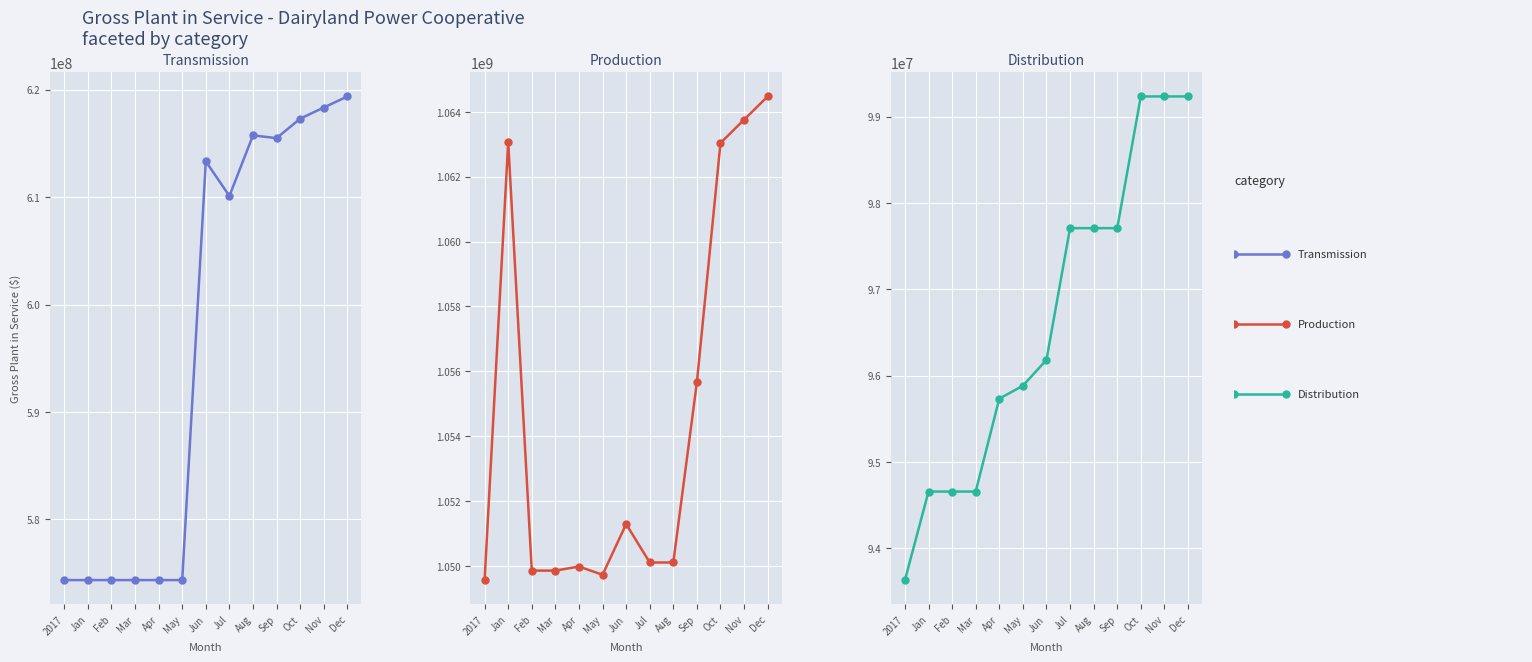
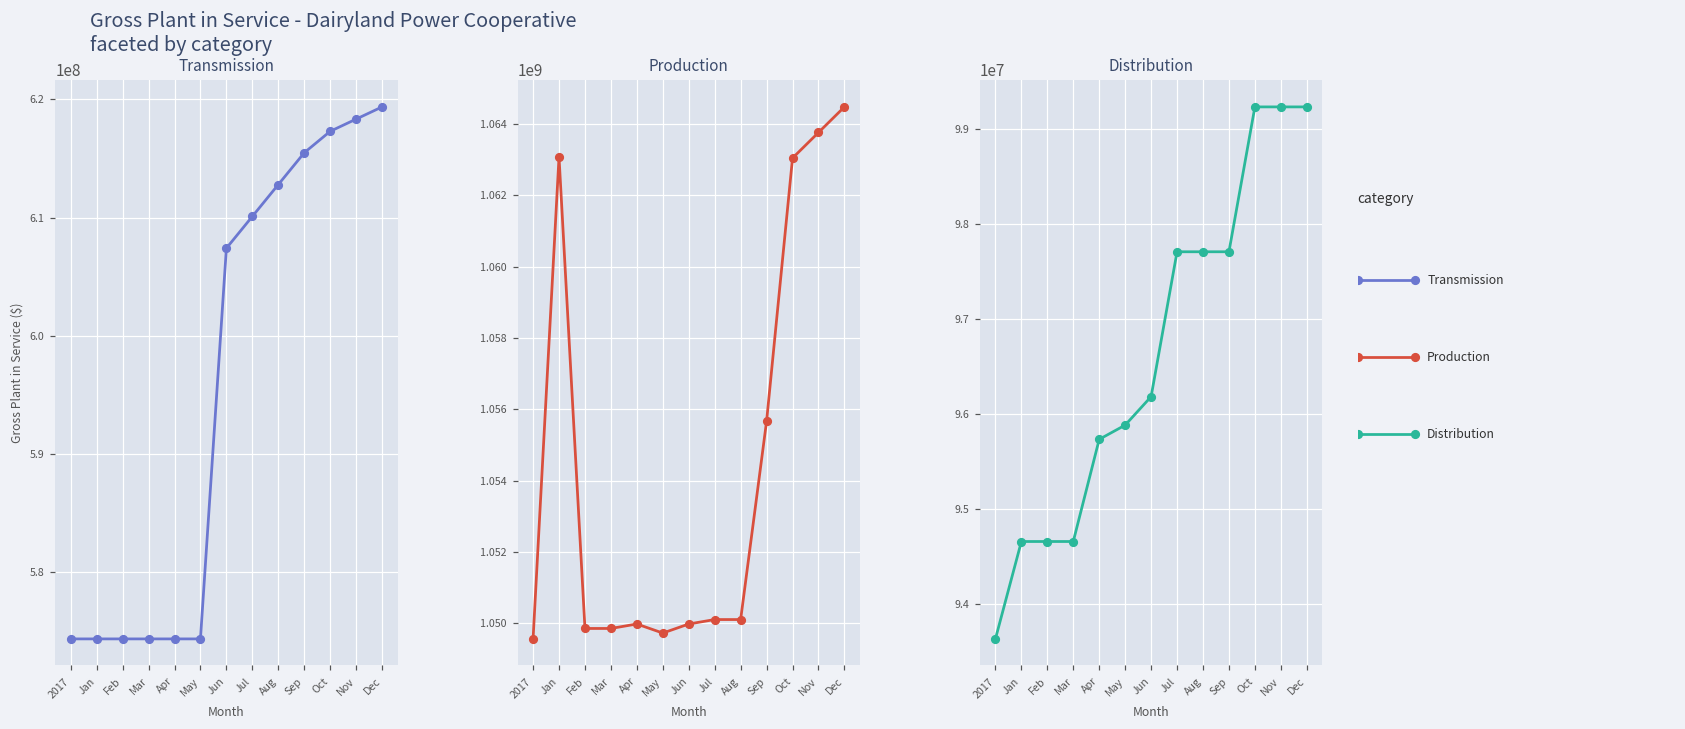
  {
    "Transmission": {
      "2017": 574300000,
      "Jan": 574300000,
      "Feb": 574300000,
      "Mar": 574300000,
      "Apr": 574300000,
      "May": 574300000,
-     "Jun": 613300000,
+     "Jun": 607400000,
      "Jul": 610100000,
-     "Aug": 615700000,
+     "Aug": 612800000,
      "Sep": 615500000,
      "Oct": 617300000,
      "Nov": 618300000,
      "Dec": 619400000
    },
    "Production": {
      "2017": 1049600000,
      "Jan": 1063100000,
      "Feb": 1049900000,
      "Mar": 1049900000,
      "Apr": 1050000000,
      "May": 1049700000,
-     "Jun": 1051300000,
+     "Jun": 1050000000,
      "Jul": 1050100000,
      "Aug": 1050100000,
      "Sep": 1055700000,
      "Oct": 1063000000,
      "Nov": 1063800000,
      "Dec": 1064500000
    },
    "Distribution": {
      "2017": 93600000,
      "Jan": 94700000,
      "Feb": 94700000,
      "Mar": 94700000,
      "Apr": 95700000,
      "May": 95900000,
      "Jun": 96200000,
      "Jul": 97700000,
      "Aug": 97700000,
      "Sep": 97700000,
      "Oct": 99200000,
      "Nov": 99200000,
      "Dec": 99200000
    }
  }
